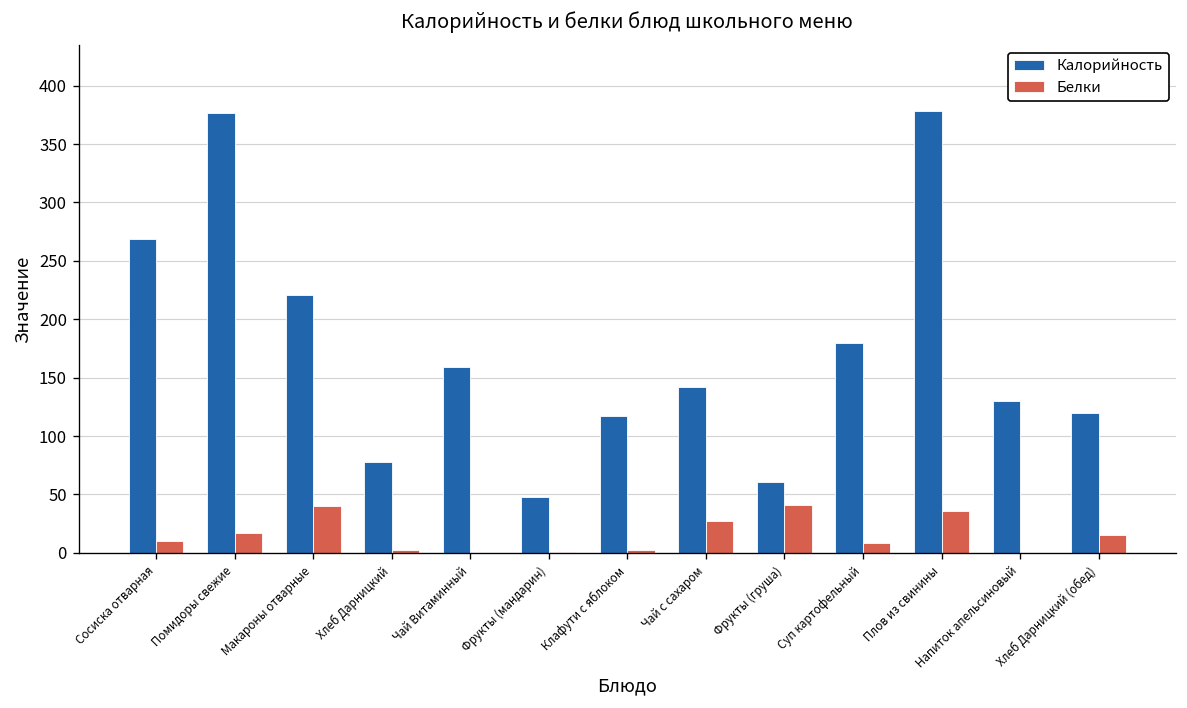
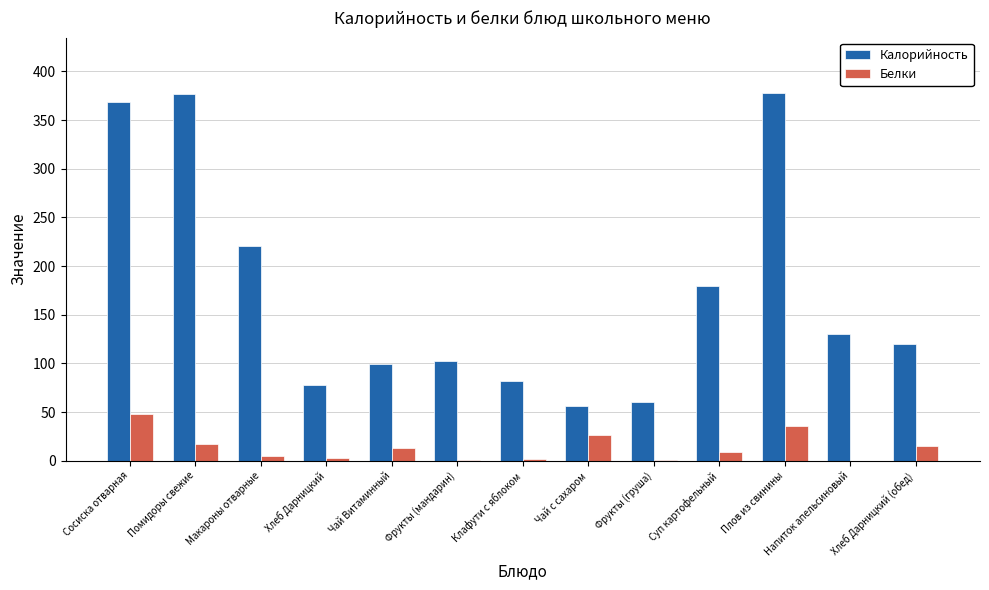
  {
    "Калорийность": {
-     "Сосиска отварная": 270,
+     "Сосиска отварная": 370,
      "Помидоры свежие": 380,
      "Макароны отварные": 220,
      "Хлеб Дарницкий": 80,
-     "Чай Витаминный": 160,
-     "Фрукты (мандарин)": 50,
-     "Клафути с яблоком": 120,
-     "Чай с сахаром": 140,
+     "Чай Витаминный": 100,
+     "Фрукты (мандарин)": 100,
+     "Клафути с яблоком": 80,
+     "Чай с сахаром": 60,
      "Фрукты (груша)": 60,
      "Суп картофельный": 180,
      "Плов из свинины": 380,
      "Напиток апельсиновый": 130,
      "Хлеб Дарницкий (обед)": 120
    },
    "Белки": {
-     "Сосиска отварная": 10,
+     "Сосиска отварная": 50,
      "Помидоры свежие": 20,
-     "Макароны отварные": 40,
+     "Макароны отварные": 10,
      "Хлеб Дарницкий": 0,
-     "Чай Витаминный": 0,
+     "Чай Витаминный": 10,
      "Чай с сахаром": 30,
-     "Фрукты (груша)": 40,
+     "Фрукты (груша)": 0,
      "Суп картофельный": 10,
      "Плов из свинины": 40,
      "Хлеб Дарницкий (обед)": 10
    }
  }
